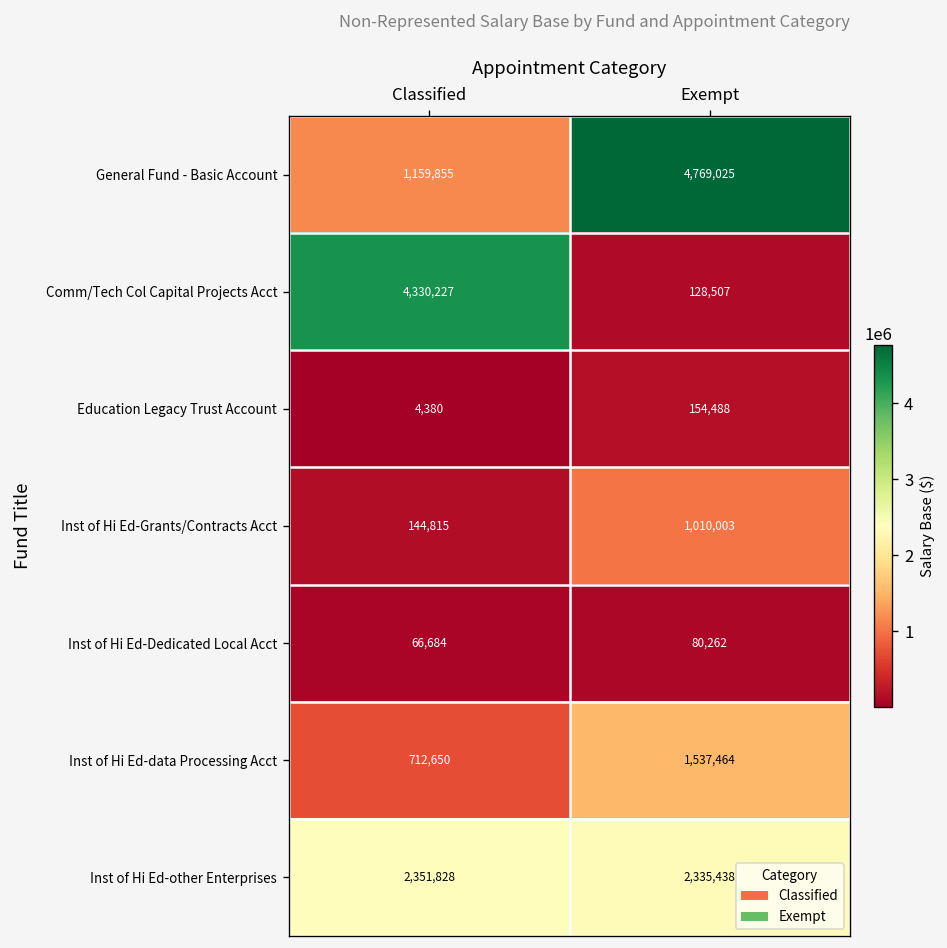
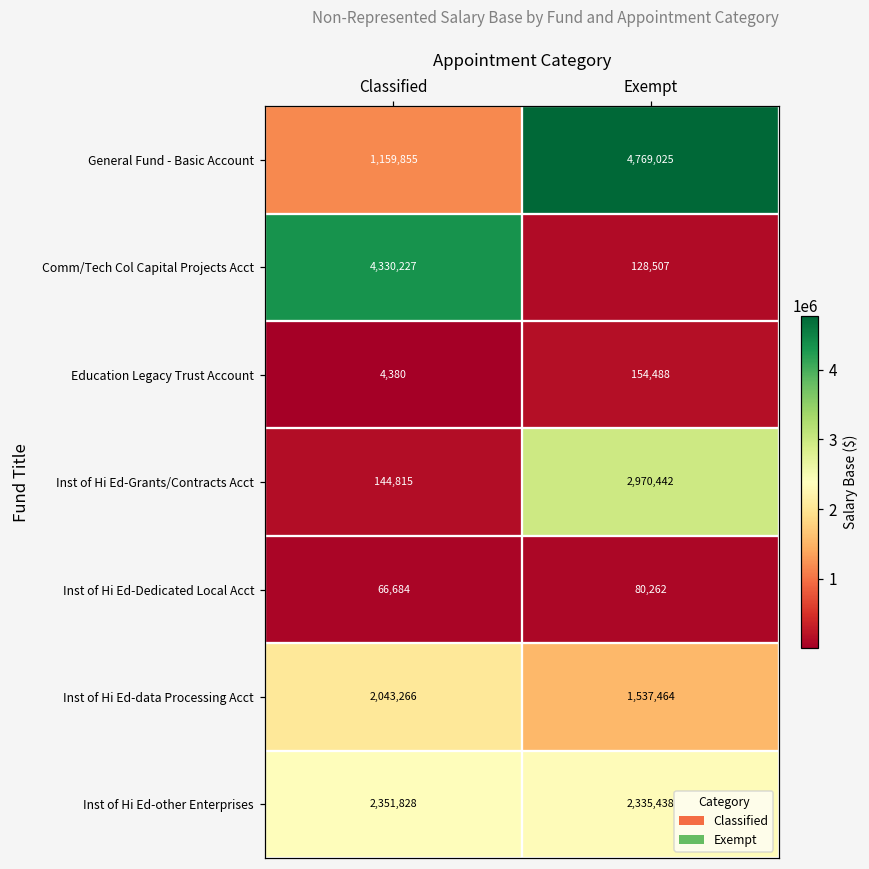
  {
    "General Fund - Basic Account": {
      "Classified": "1,159,855",
      "Exempt": "4,769,025"
    },
    "Comm/Tech Col Capital Projects Acct": {
      "Classified": "4,330,227",
      "Exempt": "128,507"
    },
    "Education Legacy Trust Account": {
      "Classified": "4,380",
      "Exempt": "154,488"
    },
    "Inst of Hi Ed-Grants/Contracts Acct": {
      "Classified": "144,815",
-     "Exempt": "1,010,003"
+     "Exempt": "2,970,442"
    },
    "Inst of Hi Ed-Dedicated Local Acct": {
      "Classified": "66,684",
      "Exempt": "80,262"
    },
    "Inst of Hi Ed-data Processing Acct": {
-     "Classified": "712,650",
+     "Classified": "2,043,266",
      "Exempt": "1,537,464"
    },
    "Inst of Hi Ed-other Enterprises": {
      "Classified": "2,351,828"
    }
  }
